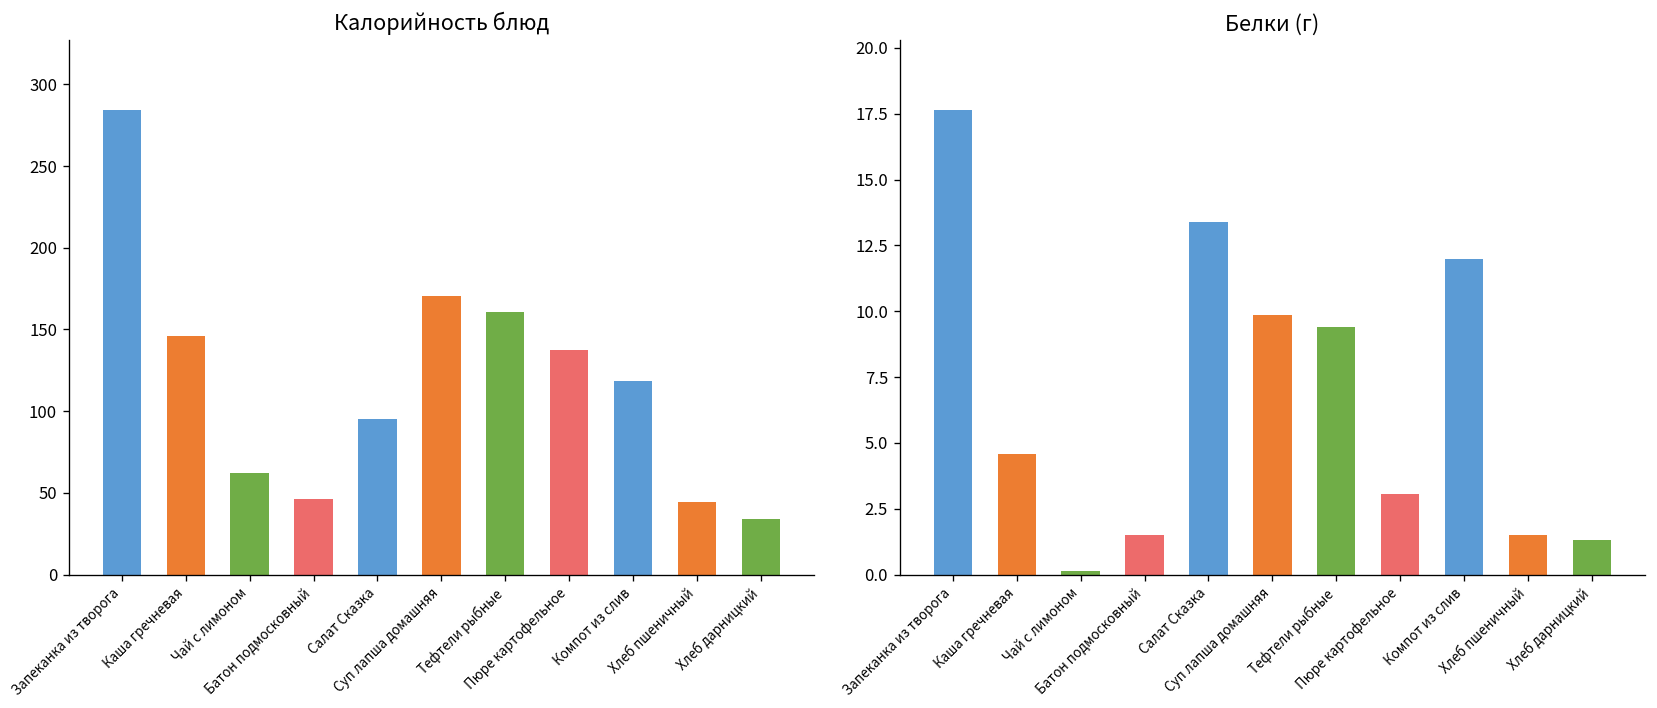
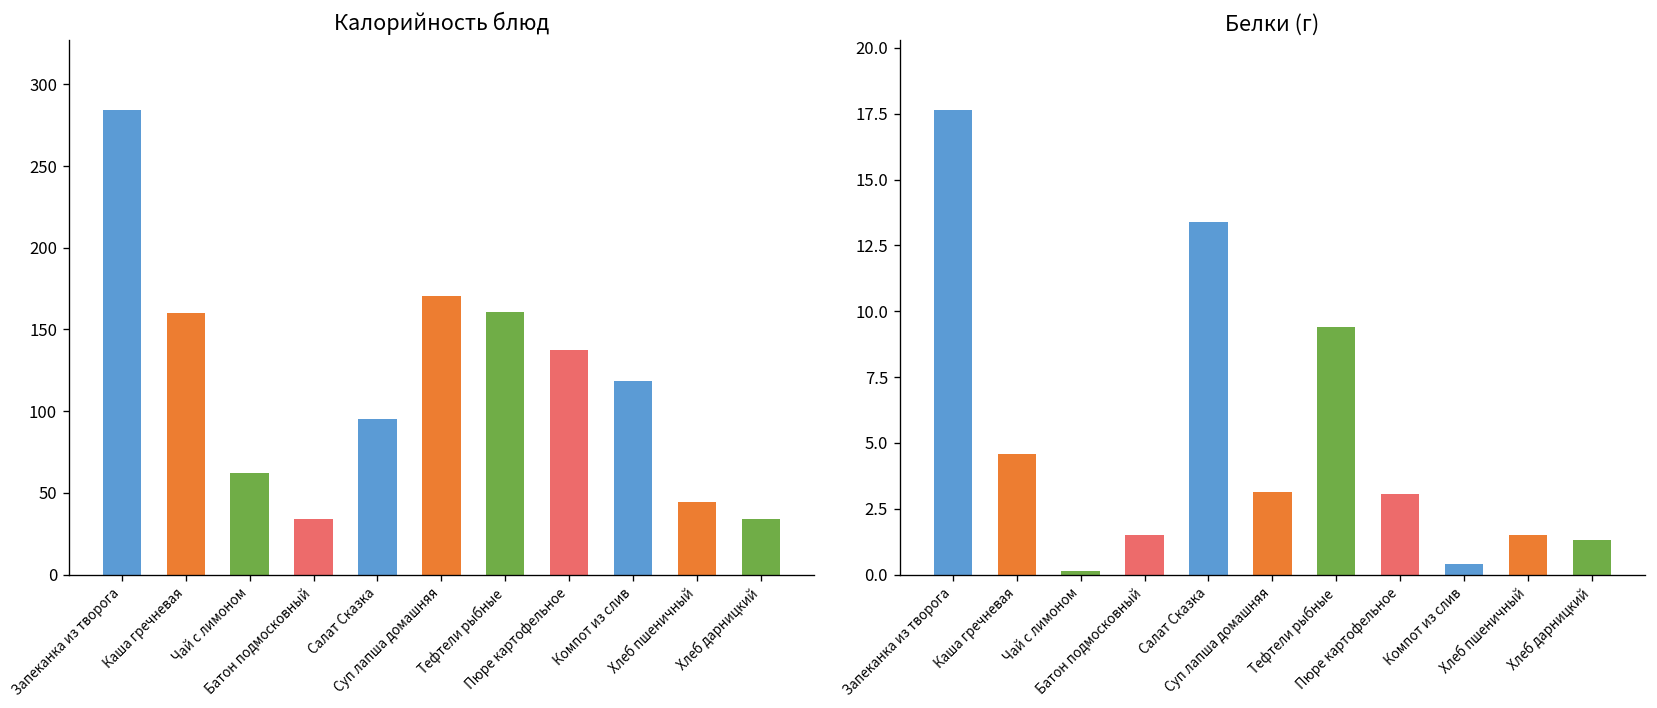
  {
    "Калорийность блюд": {
      "Запеканка из творога": 284,
-     "Каша гречневая": 146,
+     "Каша гречневая": 160,
      "Чай с лимоном": 62,
-     "Батон подмосковный": 46,
+     "Батон подмосковный": 34,
      "Салат Сказка": 95,
      "Суп лапша домашняя": 170,
      "Тефтели рыбные": 161,
      "Пюре картофельное": 137,
      "Компот из слив": 119,
      "Хлеб пшеничный": 44,
      "Хлеб дарницкий": 34
    },
    "Белки (г)": {
      "Запеканка из творога": 17.6,
      "Каша гречневая": 4.6,
      "Чай с лимоном": 0.1,
      "Батон подмосковный": 1.5,
      "Салат Сказка": 13.4,
-     "Суп лапша домашняя": 9.9,
+     "Суп лапша домашняя": 3.2,
      "Тефтели рыбные": 9.4,
      "Пюре картофельное": 3.1,
-     "Компот из слив": 12.0,
+     "Компот из слив": 0.4,
      "Хлеб пшеничный": 1.5,
      "Хлеб дарницкий": 1.3
    }
  }
